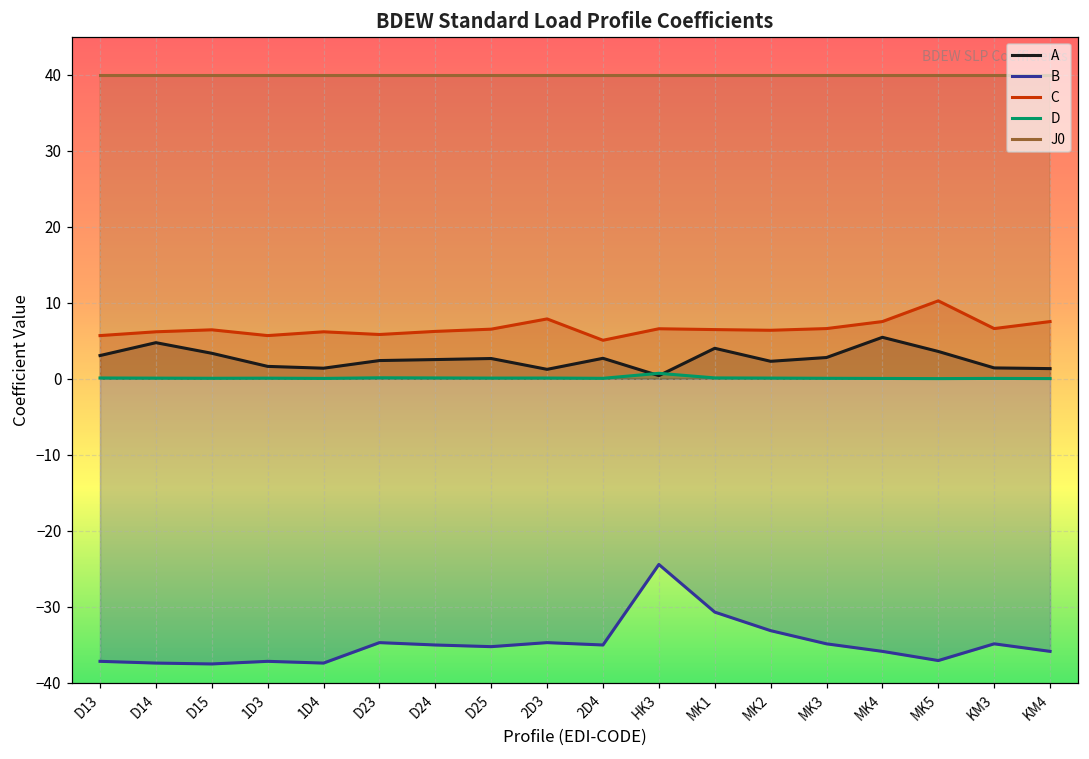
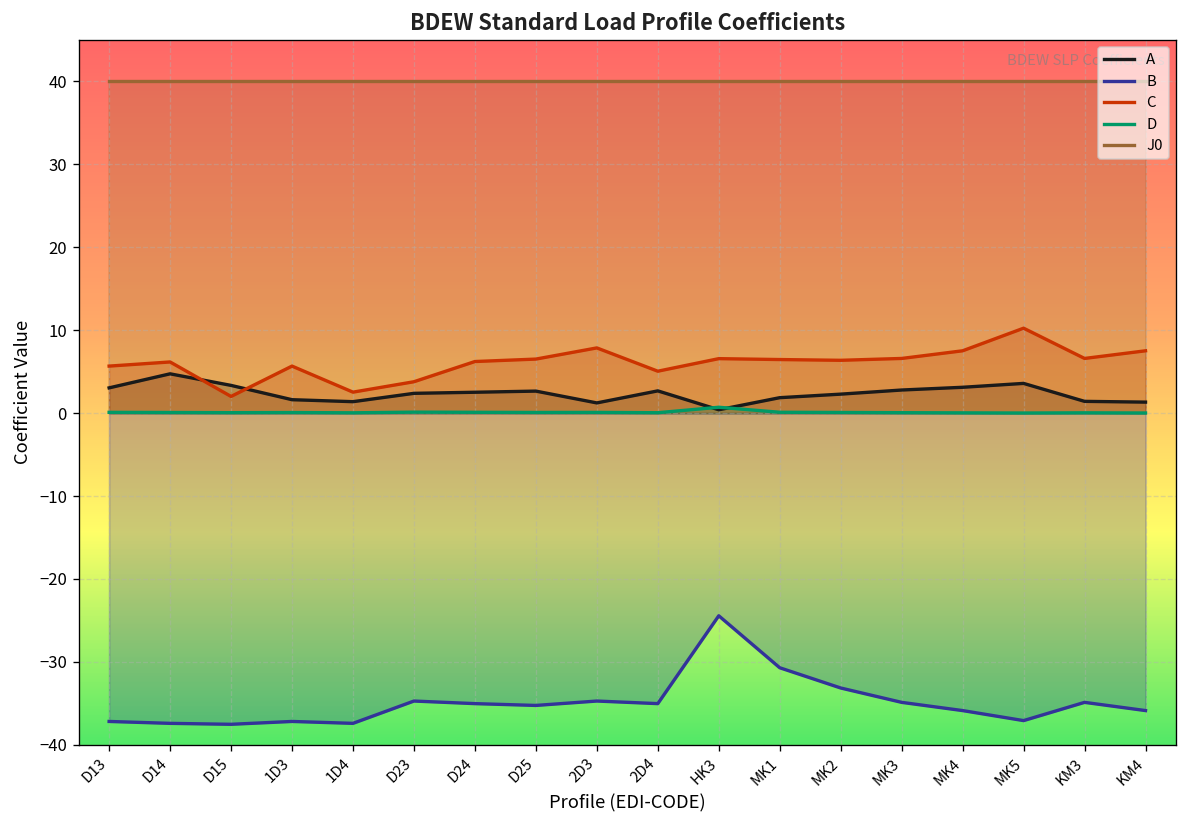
  {
    "A": {
      "D13": 3,
      "D14": 5,
      "D15": 3,
      "1D3": 2,
      "1D4": 1,
      "D23": 2,
      "D24": 3,
      "D25": 3,
      "2D3": 1,
      "2D4": 3,
-     "MK1": 4,
+     "MK1": 2,
      "MK2": 2,
      "MK3": 3,
-     "MK4": 5,
+     "MK4": 3,
      "MK5": 4,
      "KM3": 1,
      "KM4": 1
    },
    "C": {
      "D13": 6,
      "D14": 6,
-     "D15": 6,
+     "D15": 2,
      "1D3": 6,
-     "1D4": 6,
-     "D23": 6,
+     "1D4": 3,
+     "D23": 4,
      "D24": 6,
      "D25": 7,
      "2D3": 8,
      "2D4": 5,
      "HK3": 7,
      "MK1": 6,
      "MK2": 6,
      "MK3": 7,
      "MK4": 8,
      "MK5": 10,
      "KM3": 7,
      "KM4": 8
    },
    "J0": {
      "D13": 40,
      "D14": 40,
      "D15": 40,
      "1D3": 40,
      "1D4": 40,
      "D23": 40,
      "D24": 40,
      "D25": 40,
      "2D3": 40,
      "2D4": 40,
      "HK3": 40,
      "MK1": 40,
      "MK2": 40,
      "MK3": 40,
      "MK4": 40,
      "MK5": 40,
      "KM3": 40
    }
  }
